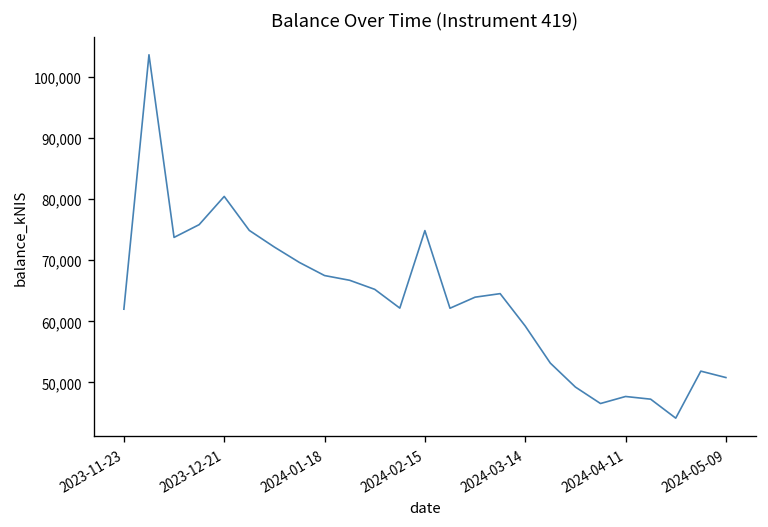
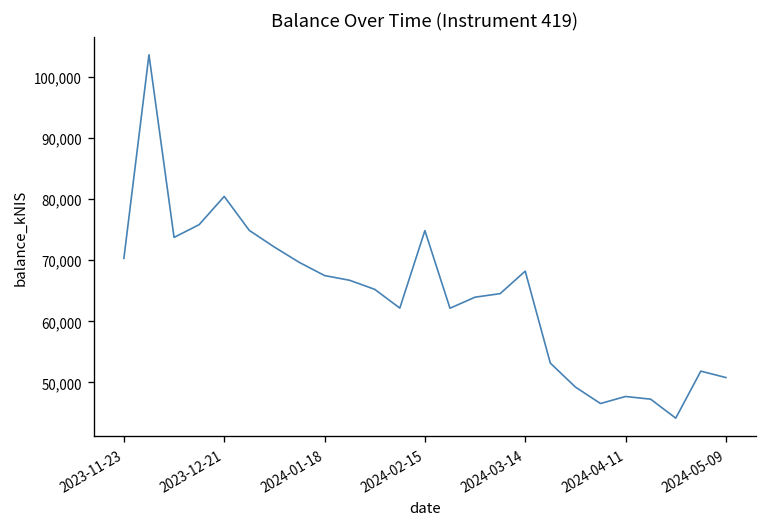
  {
-   "2023-11-23": "62,000",
+   "2023-11-23": "70,000",
    "2023-12-21": "80,000",
    "2024-01-18": "67,000",
    "2024-02-15": "75,000",
-   "2024-03-14": "59,000",
+   "2024-03-14": "68,000",
    "2024-04-11": "48,000",
    "2024-05-09": "51,000"
  }
